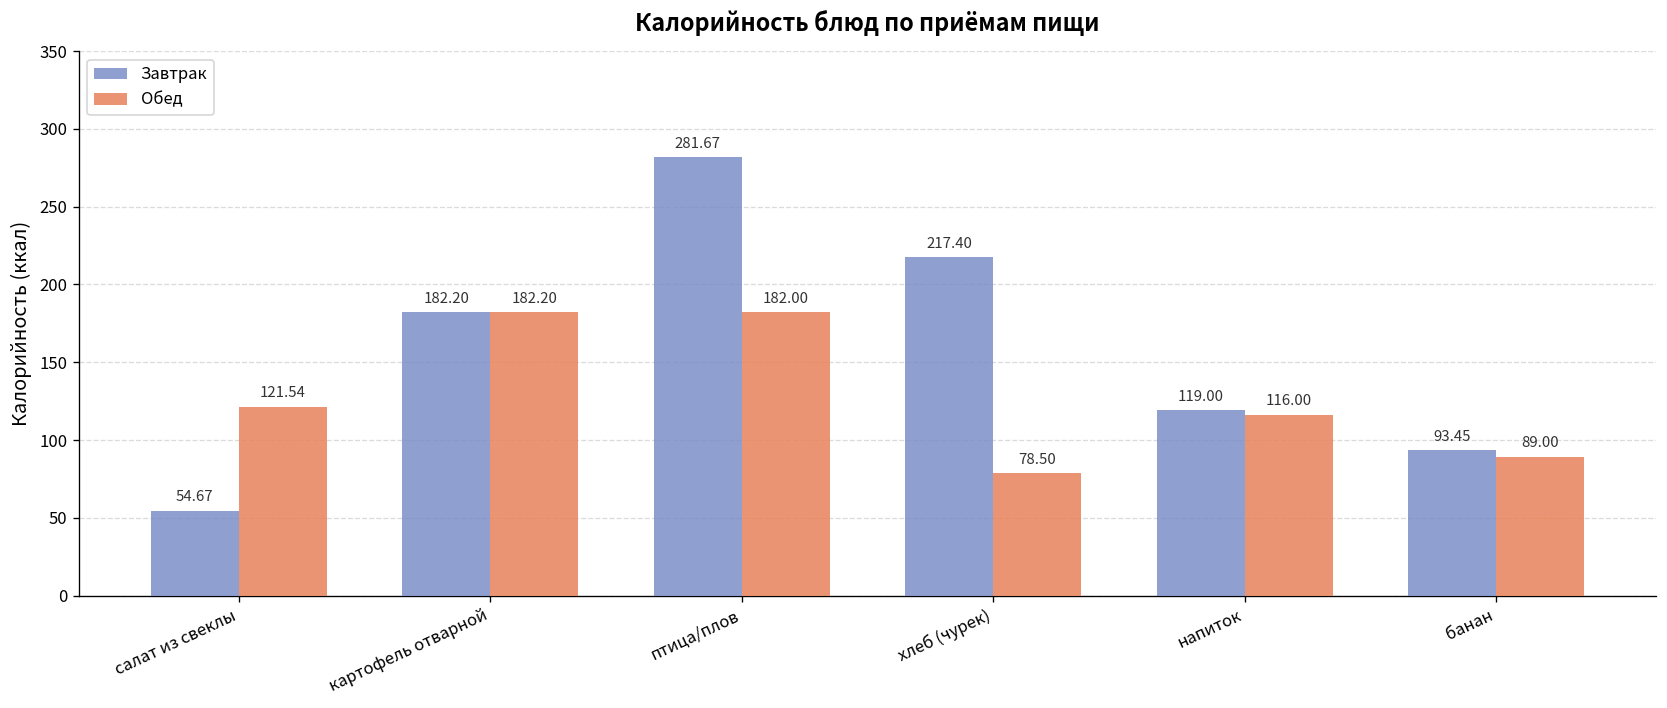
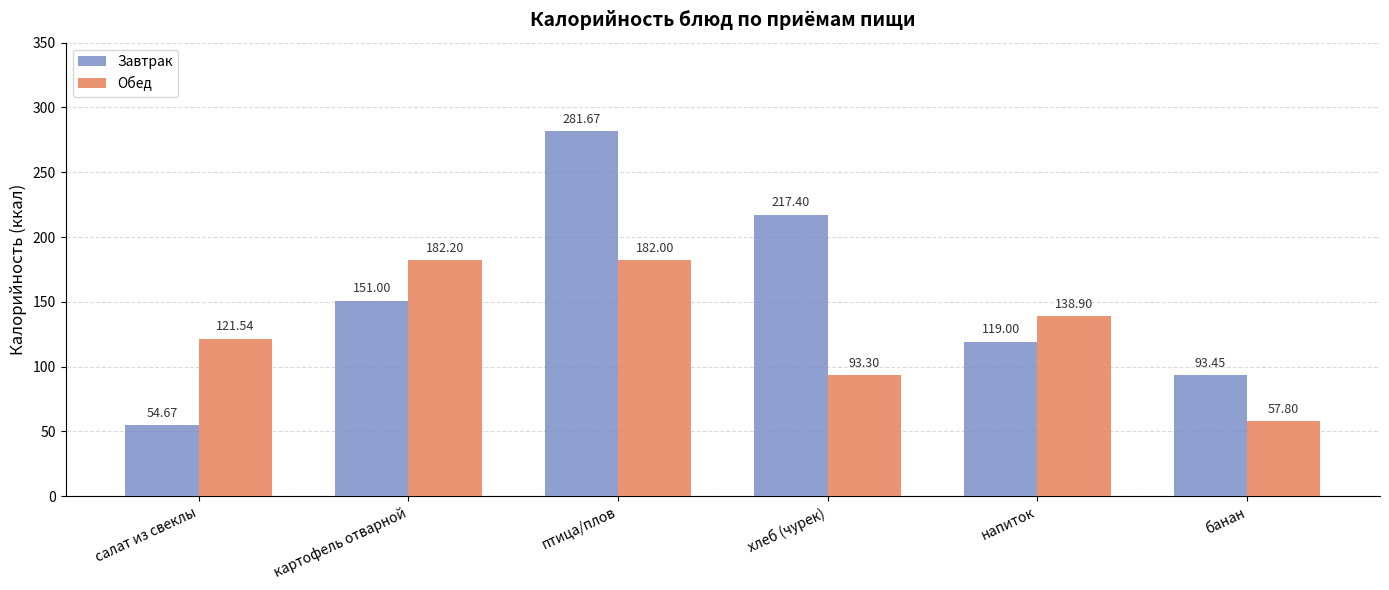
  {
    "Завтрак": {
      "салат из свеклы": 54.67,
-     "картофель отварной": 182.20,
+     "картофель отварной": 151.00,
      "птица/плов": 281.67,
      "хлеб (чурек)": 217.40,
      "напиток": 119.00,
      "банан": 93.45
    },
    "Обед": {
      "салат из свеклы": 121.54,
      "картофель отварной": 182.20,
      "птица/плов": 182.00,
-     "хлеб (чурек)": 78.50,
-     "напиток": 116.00,
-     "банан": 89.00
+     "хлеб (чурек)": 93.30,
+     "напиток": 138.90,
+     "банан": 57.80
    }
  }
